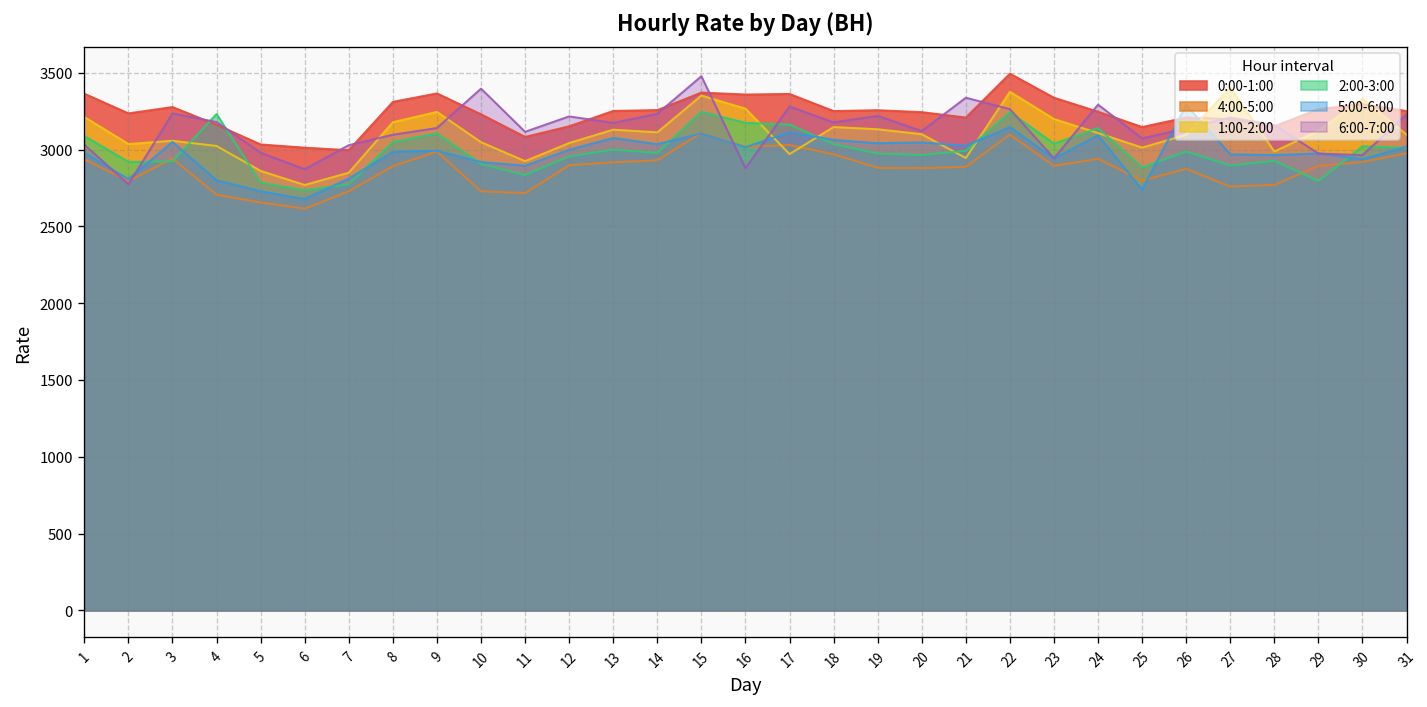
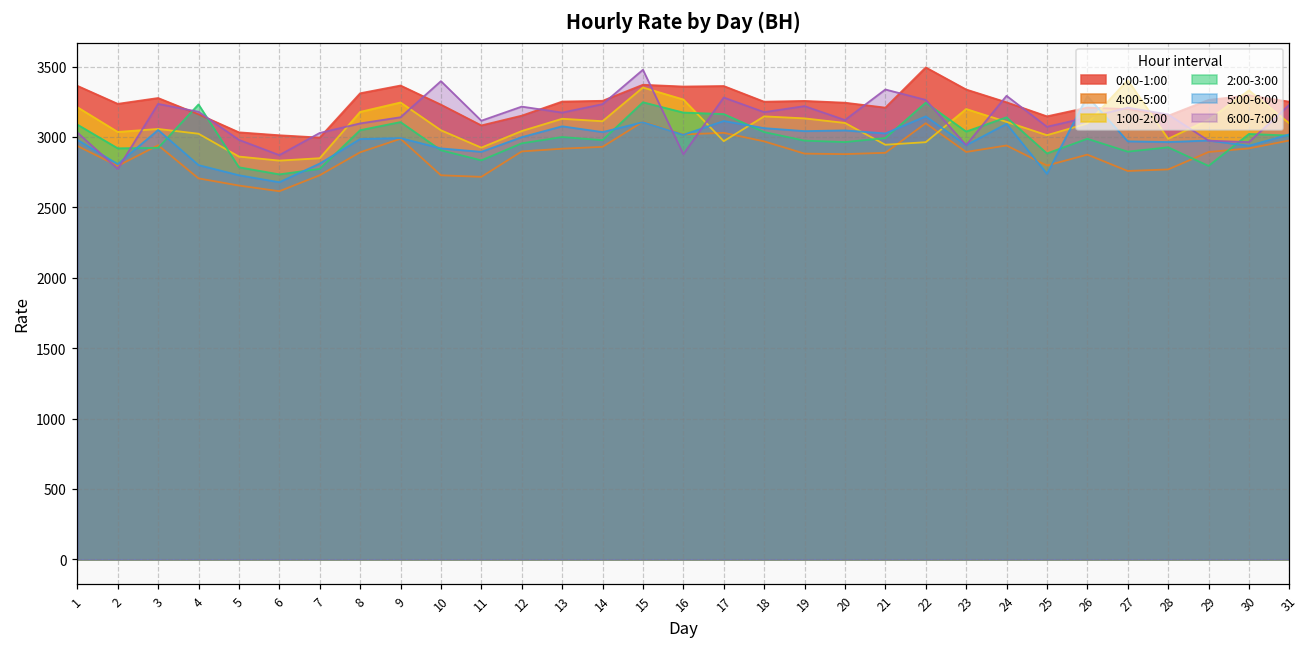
  {
    "1:00-2:00": {
      "1": 3210,
      "2": 3040,
      "4": 3020,
      "5": 2860,
-     "6": 2770,
+     "6": 2830,
      "7": 2850,
      "8": 3180,
      "9": 3250,
      "10": 3050,
      "11": 2920,
      "12": 3040,
      "13": 3130,
      "14": 3110,
      "16": 3270,
      "17": 2970,
      "18": 3150,
      "19": 3130,
      "20": 3100,
      "21": 2940,
-     "22": 3380,
+     "22": 2960,
      "23": 3200,
      "25": 3010,
      "28": 2990,
      "31": 3100
    },
    "2:00-3:00": {
      "1": 3090,
      "2": 2920,
      "4": 3230,
      "5": 2780,
      "6": 2730,
      "7": 2770,
      "8": 3050,
      "9": 3110,
      "11": 2830,
      "12": 2960,
      "13": 3000,
      "14": 2980,
      "15": 3250,
      "16": 3170,
      "17": 3160,
      "18": 3040,
      "19": 2970,
      "20": 2960,
      "21": 2990,
      "23": 3040,
      "24": 3140,
      "25": 2880,
      "26": 2990,
      "27": 2900,
      "28": 2930,
      "29": 2790,
      "30": 3020
    },
    "5:00-6:00": {
      "1": 2980,
      "4": 2800,
      "5": 2730,
      "6": 2680,
      "7": 2810,
      "8": 2990,
      "11": 2890,
      "12": 3000,
      "13": 3080,
      "14": 3030,
      "17": 3110,
      "18": 3060,
      "19": 3040,
      "20": 3050,
      "21": 3030,
      "22": 3150,
      "25": 2740,
      "27": 2970,
      "28": 2960
    },
    "6:00-7:00": {
      "1": 3030,
      "2": 2770,
      "3": 3240,
      "5": 2980,
      "6": 2870,
      "7": 3030,
      "8": 3100,
      "9": 3140,
      "10": 3400,
      "11": 3120,
      "12": 3220,
      "13": 3170,
      "14": 3230,
      "15": 3480,
      "16": 2880,
      "17": 3280,
      "18": 3180,
      "19": 3220,
      "20": 3120,
      "21": 3340,
      "24": 3290,
      "25": 3070,
      "30": 2960,
      "31": 3230
    }
  }
